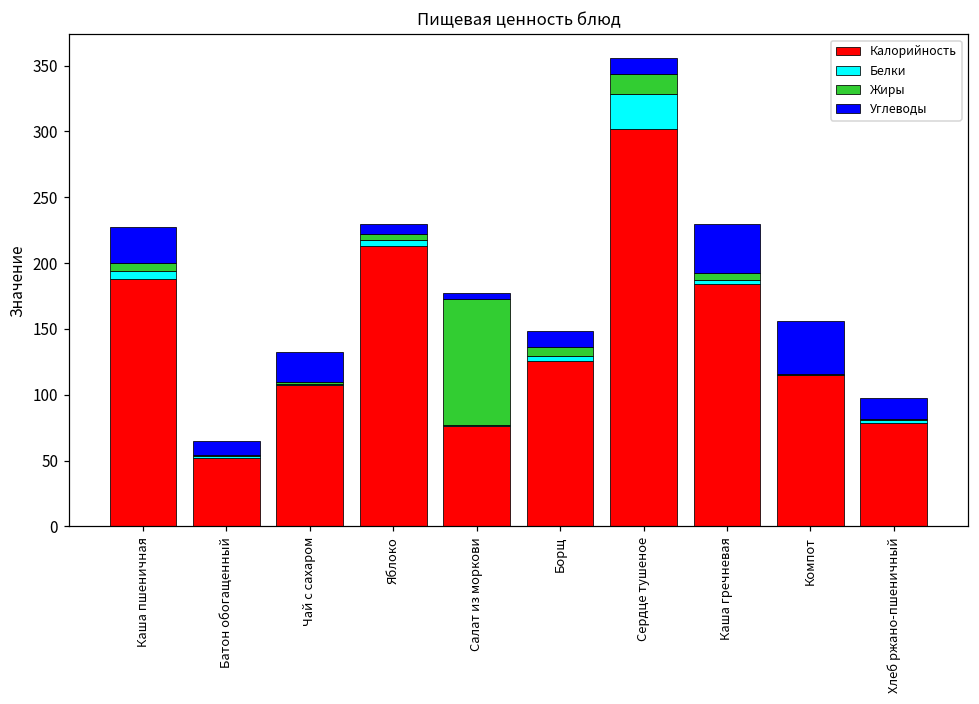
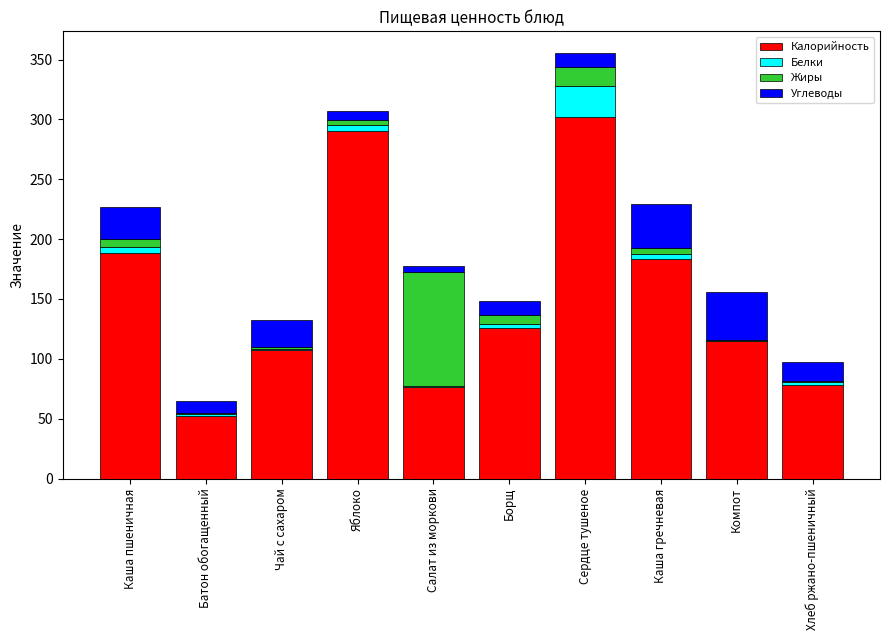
  {
    "Калорийность": {
      "Каша пшеничная": 188,
      "Батон обогащенный": 52,
      "Чай с сахаром": 107,
-     "Яблоко": 213,
+     "Яблоко": 290,
      "Салат из моркови": 76,
      "Борщ": 126,
      "Сердце тушеное": 302,
      "Каша гречневая": 184,
      "Компот": 115,
      "Хлеб ржано-пшеничный": 78
    },
    "Белки": {
      "Каша пшеничная": 6,
      "Яблоко": 5,
      "Борщ": 4,
      "Сердце тушеное": 26,
      "Каша гречневая": 4,
      "Хлеб ржано-пшеничный": 3
    },
    "Жиры": {
      "Каша пшеничная": 6,
      "Яблоко": 4,
      "Салат из моркови": 96,
      "Борщ": 7,
      "Сердце тушеное": 15,
      "Каша гречневая": 5
    },
    "Углеводы": {
      "Каша пшеничная": 27,
      "Батон обогащенный": 10,
      "Чай с сахаром": 22,
      "Яблоко": 8,
      "Салат из моркови": 4,
      "Борщ": 12,
      "Сердце тушеное": 12,
      "Каша гречневая": 37,
      "Компот": 41,
      "Хлеб ржано-пшеничный": 16
    }
  }
